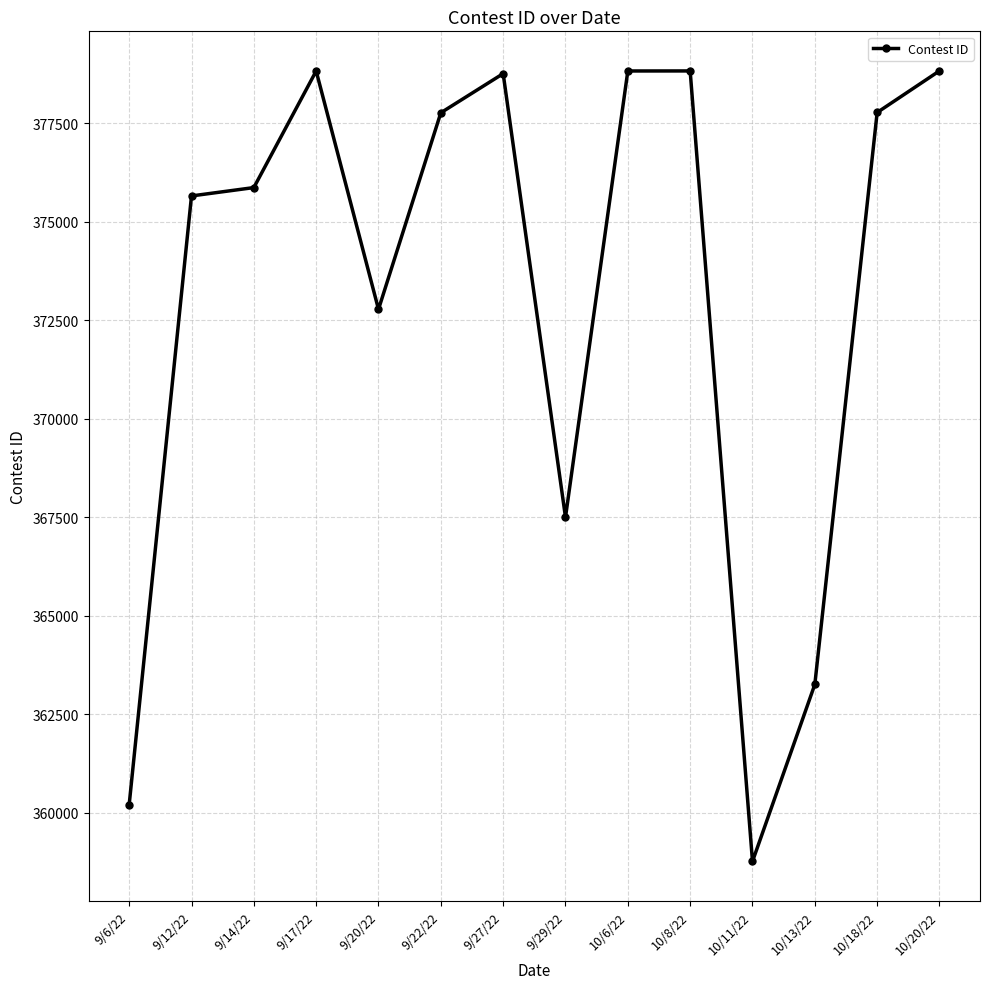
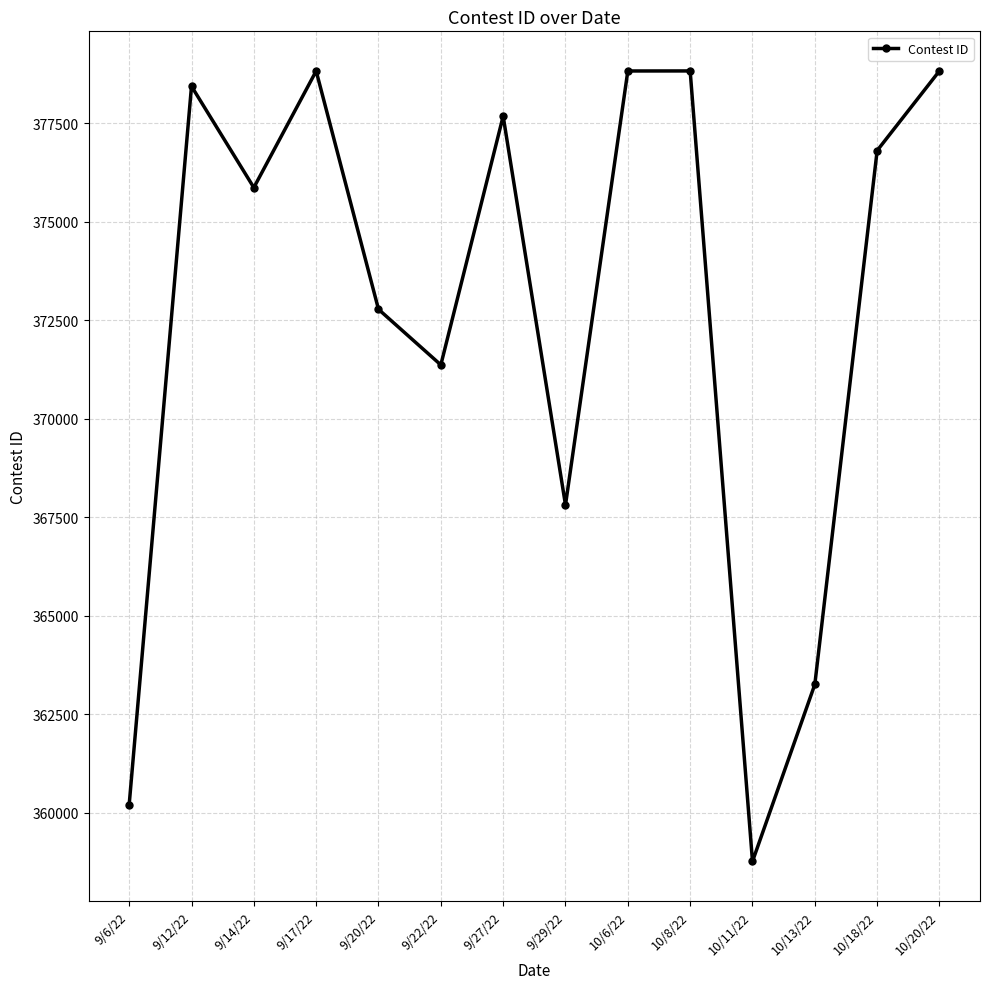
  {
    "9/6/22": 360200,
-   "9/12/22": 375700,
+   "9/12/22": 378400,
    "9/14/22": 375900,
    "9/17/22": 378800,
    "9/20/22": 372800,
-   "9/22/22": 377800,
-   "9/27/22": 378800,
-   "9/29/22": 367500,
+   "9/22/22": 371400,
+   "9/27/22": 377700,
+   "9/29/22": 367800,
    "10/6/22": 378800,
    "10/8/22": 378800,
    "10/11/22": 358800,
    "10/13/22": 363300,
-   "10/18/22": 377800,
+   "10/18/22": 376800,
    "10/20/22": 378800
  }
